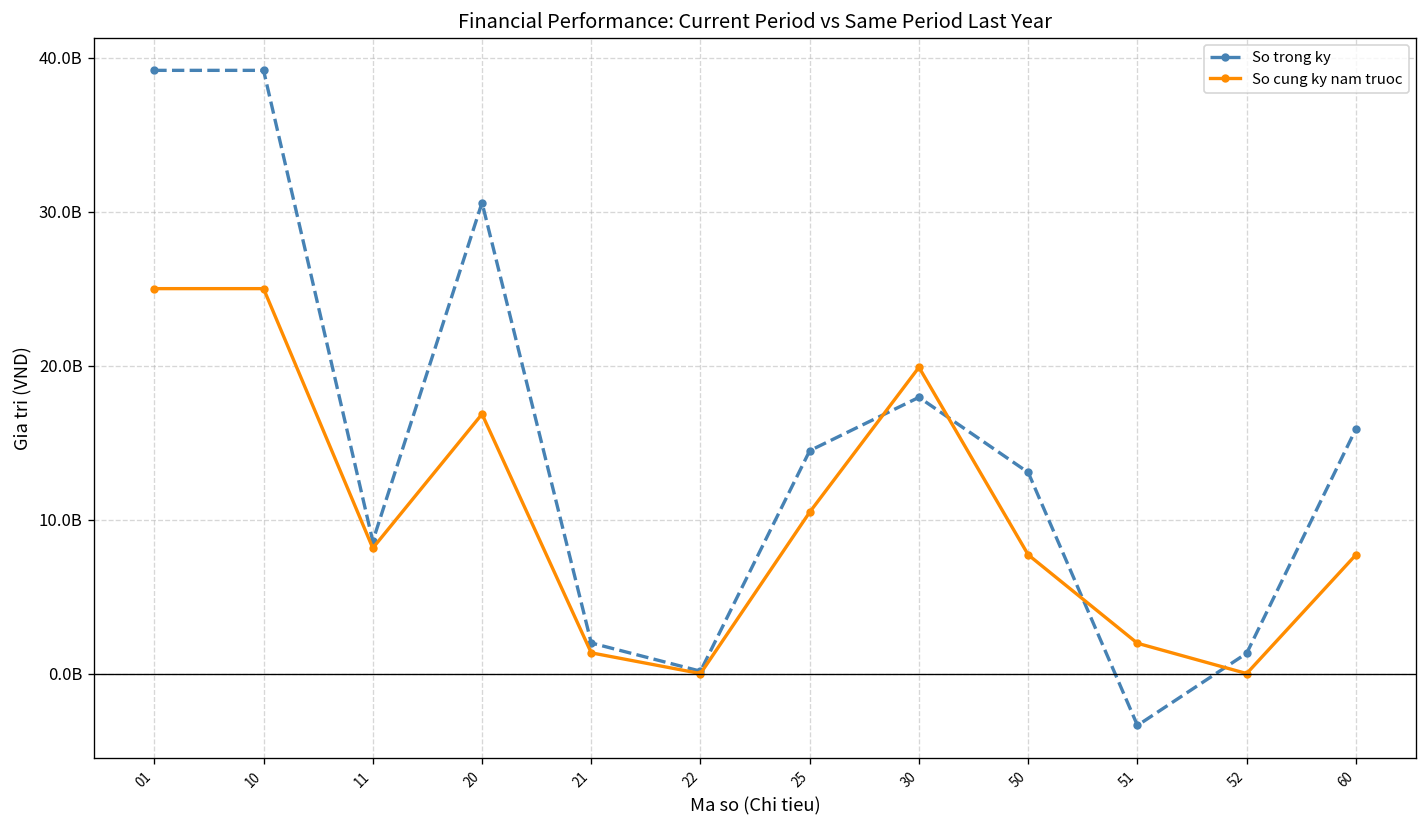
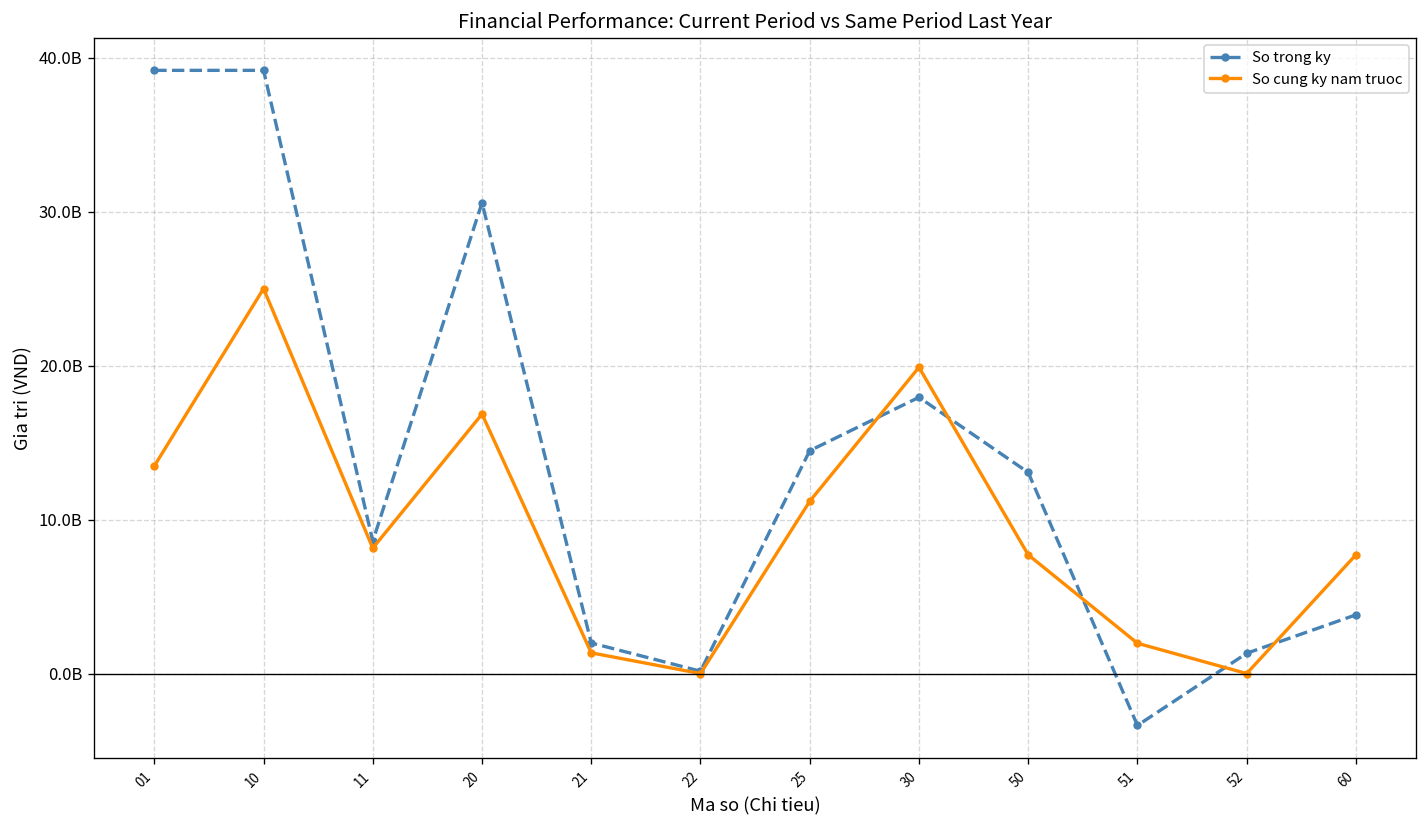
  {
    "So trong ky": {
      "01": 39200000000,
      "10": 39200000000,
      "11": 8600000000,
      "20": 30600000000,
      "21": 2000000000,
      "25": 14500000000,
      "30": 17900000000,
      "50": 13100000000,
      "51": -3400000000,
      "52": 1300000000,
-     "60": 15900000000
+     "60": 3800000000
    },
    "So cung ky nam truoc": {
-     "01": 25000000000,
+     "01": 13500000000,
      "10": 25000000000,
      "11": 8100000000,
      "20": 16800000000,
      "21": 1300000000,
-     "25": 10500000000,
+     "25": 11200000000,
      "30": 19900000000,
      "50": 7700000000,
      "51": 2000000000,
      "52": 0,
      "60": 7700000000
    }
  }
